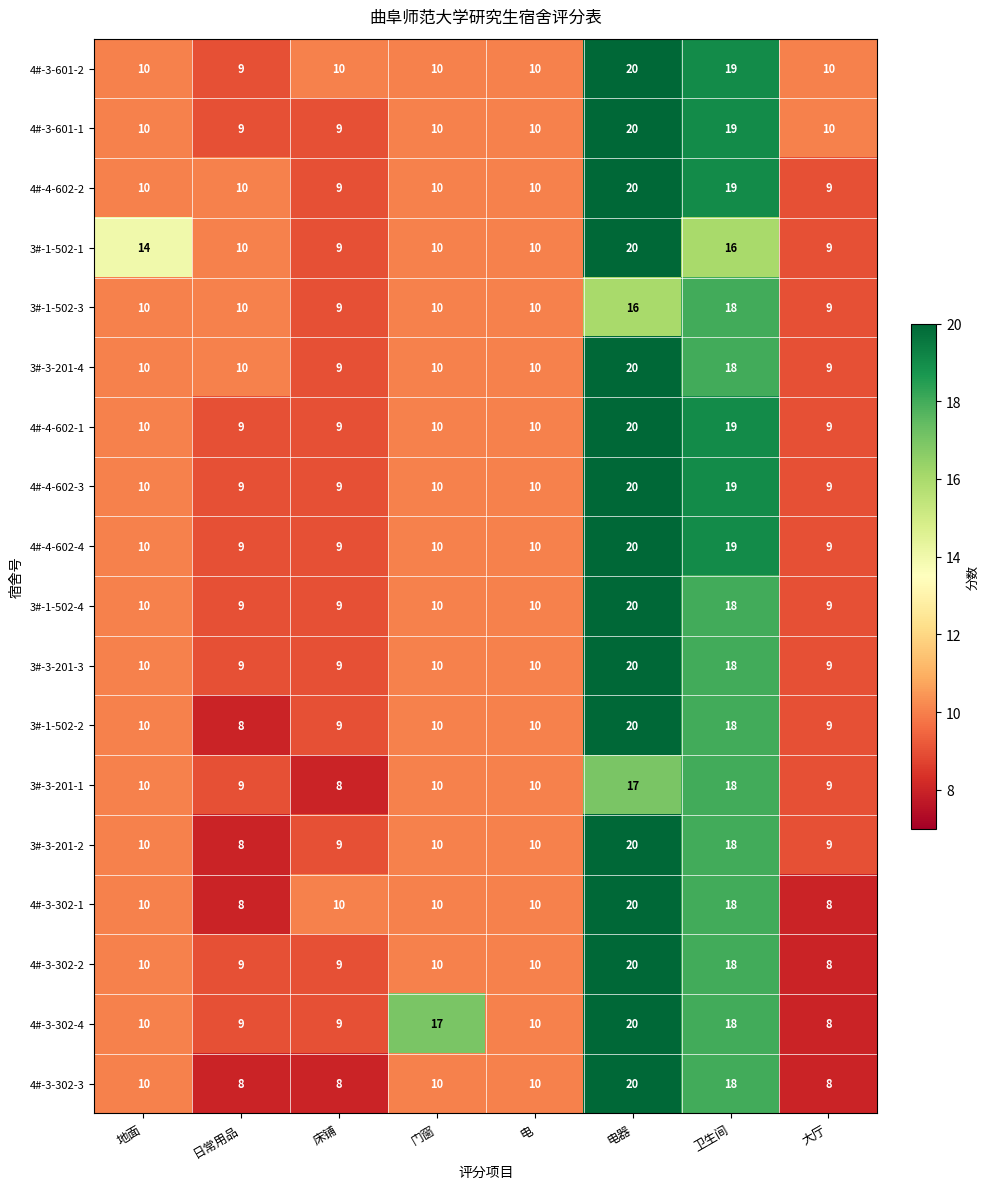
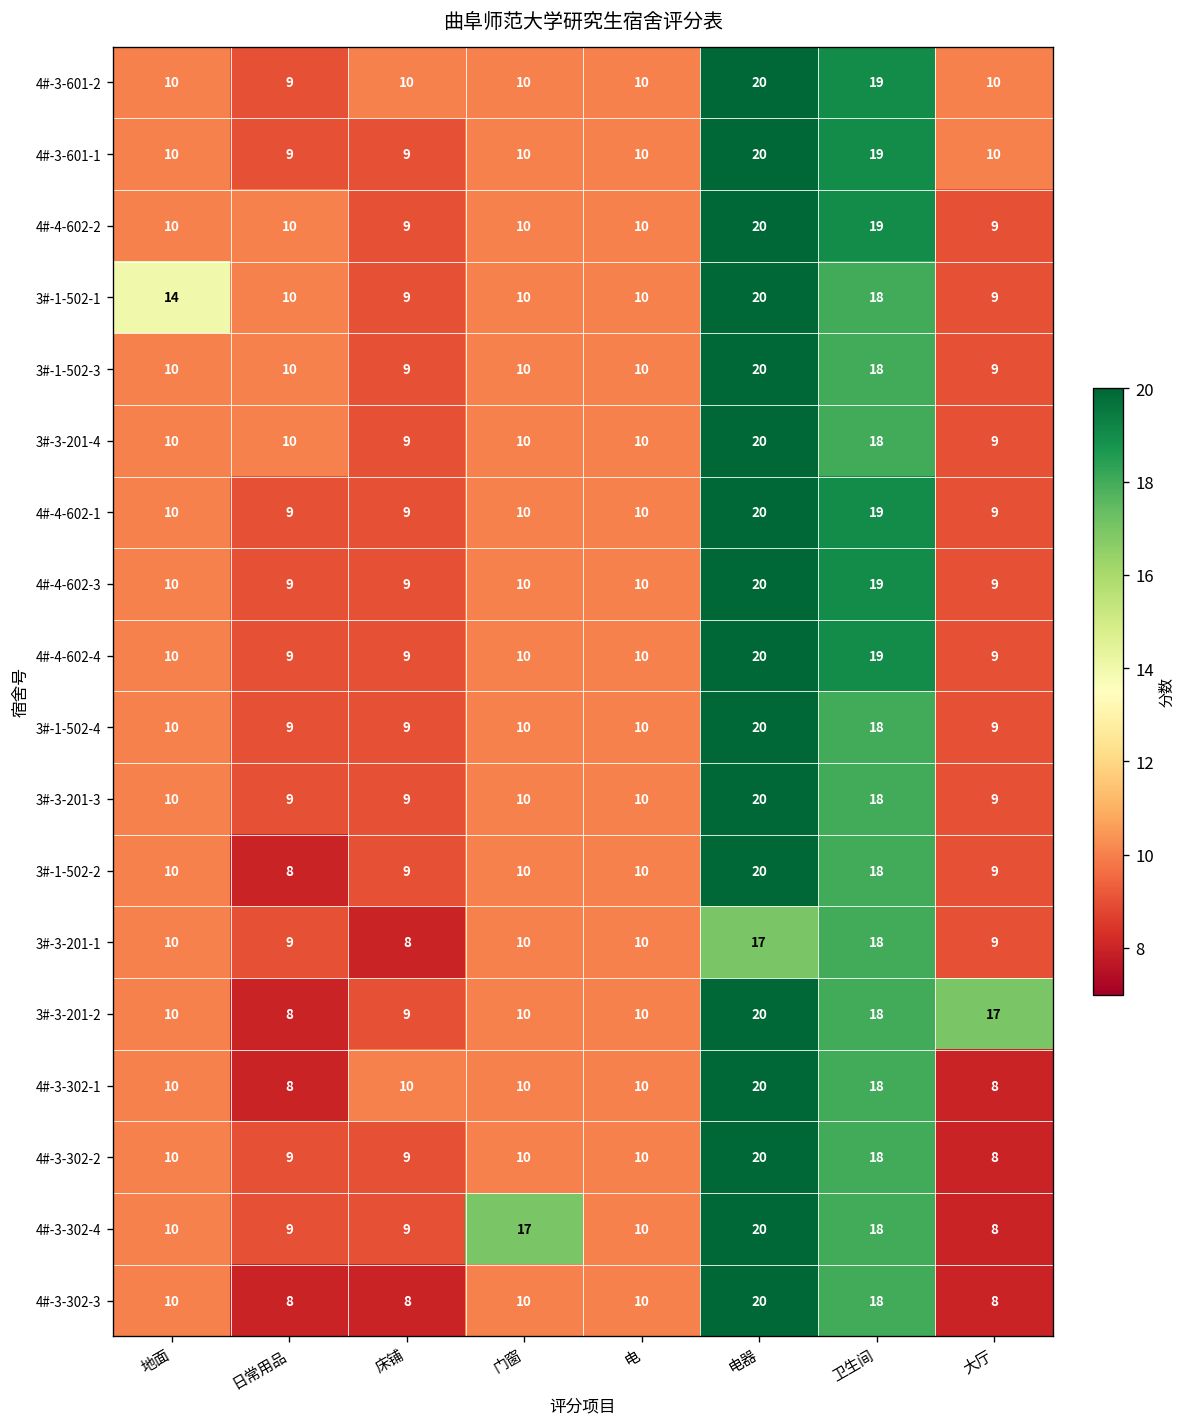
  {
    "4#-3-601-2": {
      "地面": 10,
      "日常用品": 9,
      "床铺": 10,
      "门窗": 10,
      "电": 10,
      "电器": 20,
      "卫生间": 19,
      "大厅": 10
    },
    "4#-3-601-1": {
      "地面": 10,
      "日常用品": 9,
      "床铺": 9,
      "门窗": 10,
      "电": 10,
      "电器": 20,
      "卫生间": 19,
      "大厅": 10
    },
    "4#-4-602-2": {
      "地面": 10,
      "日常用品": 10,
      "床铺": 9,
      "门窗": 10,
      "电": 10,
      "电器": 20,
      "卫生间": 19,
      "大厅": 9
    },
    "3#-1-502-1": {
      "地面": 14,
      "日常用品": 10,
      "床铺": 9,
      "门窗": 10,
      "电": 10,
      "电器": 20,
-     "卫生间": 16,
+     "卫生间": 18,
      "大厅": 9
    },
    "3#-1-502-3": {
      "地面": 10,
      "日常用品": 10,
      "床铺": 9,
      "门窗": 10,
      "电": 10,
-     "电器": 16,
+     "电器": 20,
      "卫生间": 18,
      "大厅": 9
    },
    "3#-3-201-4": {
      "地面": 10,
      "日常用品": 10,
      "床铺": 9,
      "门窗": 10,
      "电": 10,
      "电器": 20,
      "卫生间": 18,
      "大厅": 9
    },
    "4#-4-602-1": {
      "地面": 10,
      "日常用品": 9,
      "床铺": 9,
      "门窗": 10,
      "电": 10,
      "电器": 20,
      "卫生间": 19,
      "大厅": 9
    },
    "4#-4-602-3": {
      "地面": 10,
      "日常用品": 9,
      "床铺": 9,
      "门窗": 10,
      "电": 10,
      "电器": 20,
      "卫生间": 19,
      "大厅": 9
    },
    "4#-4-602-4": {
      "地面": 10,
      "日常用品": 9,
      "床铺": 9,
      "门窗": 10,
      "电": 10,
      "电器": 20,
      "卫生间": 19,
      "大厅": 9
    },
    "3#-1-502-4": {
      "地面": 10,
      "日常用品": 9,
      "床铺": 9,
      "门窗": 10,
      "电": 10,
      "电器": 20,
      "卫生间": 18,
      "大厅": 9
    },
    "3#-3-201-3": {
      "地面": 10,
      "日常用品": 9,
      "床铺": 9,
      "门窗": 10,
      "电": 10,
      "电器": 20,
      "卫生间": 18,
      "大厅": 9
    },
    "3#-1-502-2": {
      "地面": 10,
      "日常用品": 8,
      "床铺": 9,
      "门窗": 10,
      "电": 10,
      "电器": 20,
      "卫生间": 18,
      "大厅": 9
    },
    "3#-3-201-1": {
      "地面": 10,
      "日常用品": 9,
      "床铺": 8,
      "门窗": 10,
      "电": 10,
      "电器": 17,
      "卫生间": 18,
      "大厅": 9
    },
    "3#-3-201-2": {
      "地面": 10,
      "日常用品": 8,
      "床铺": 9,
      "门窗": 10,
      "电": 10,
      "电器": 20,
      "卫生间": 18,
-     "大厅": 9
+     "大厅": 17
    },
    "4#-3-302-1": {
      "地面": 10,
      "日常用品": 8,
      "床铺": 10,
      "门窗": 10,
      "电": 10,
      "电器": 20,
      "卫生间": 18,
      "大厅": 8
    },
    "4#-3-302-2": {
      "地面": 10,
      "日常用品": 9,
      "床铺": 9,
      "门窗": 10,
      "电": 10,
      "电器": 20,
      "卫生间": 18,
      "大厅": 8
    },
    "4#-3-302-4": {
      "地面": 10,
      "日常用品": 9,
      "床铺": 9,
      "门窗": 17,
      "电": 10,
      "电器": 20,
      "卫生间": 18,
      "大厅": 8
    },
    "4#-3-302-3": {
      "地面": 10,
      "日常用品": 8,
      "床铺": 8,
      "门窗": 10,
      "电": 10,
      "电器": 20,
      "卫生间": 18,
      "大厅": 8
    }
  }
